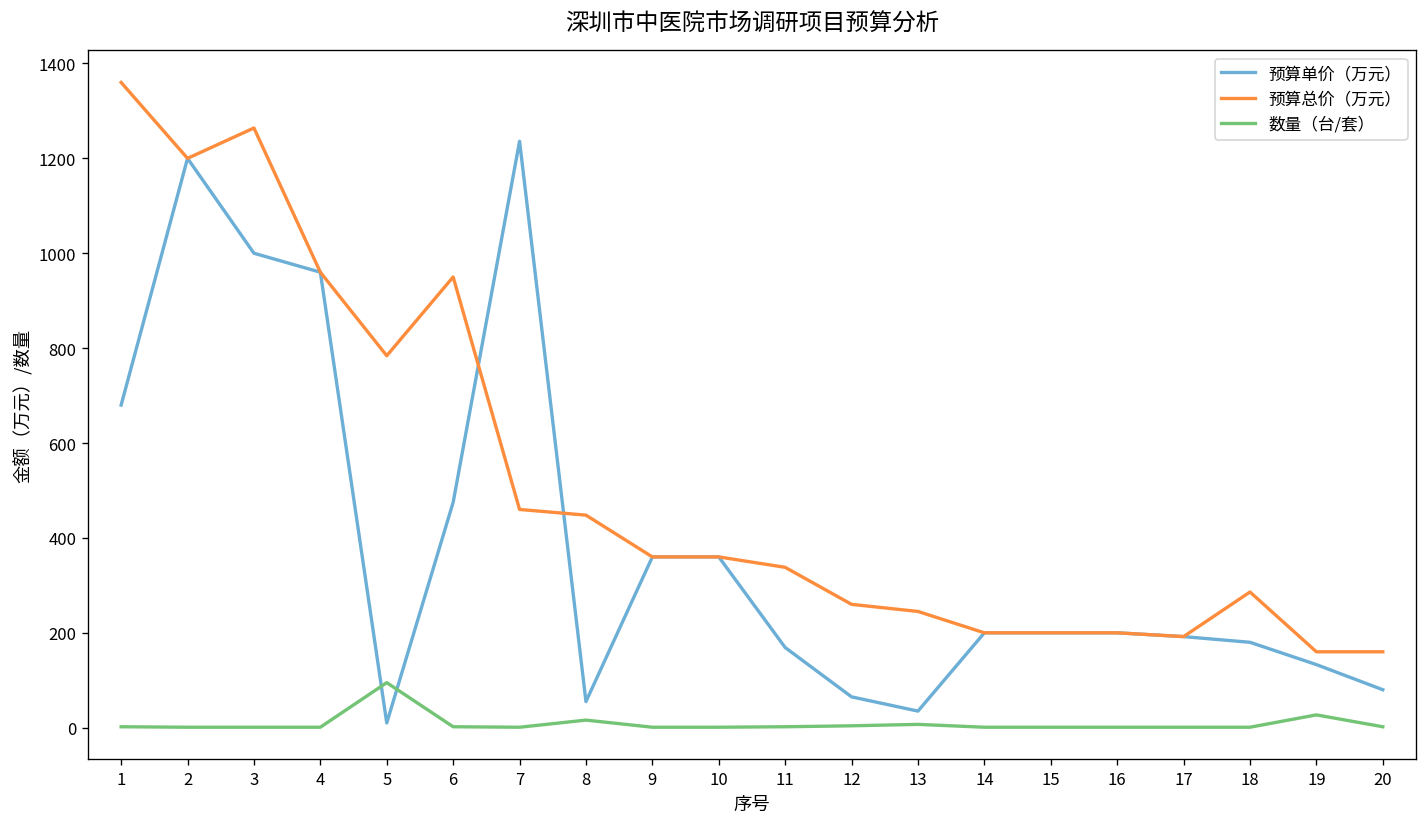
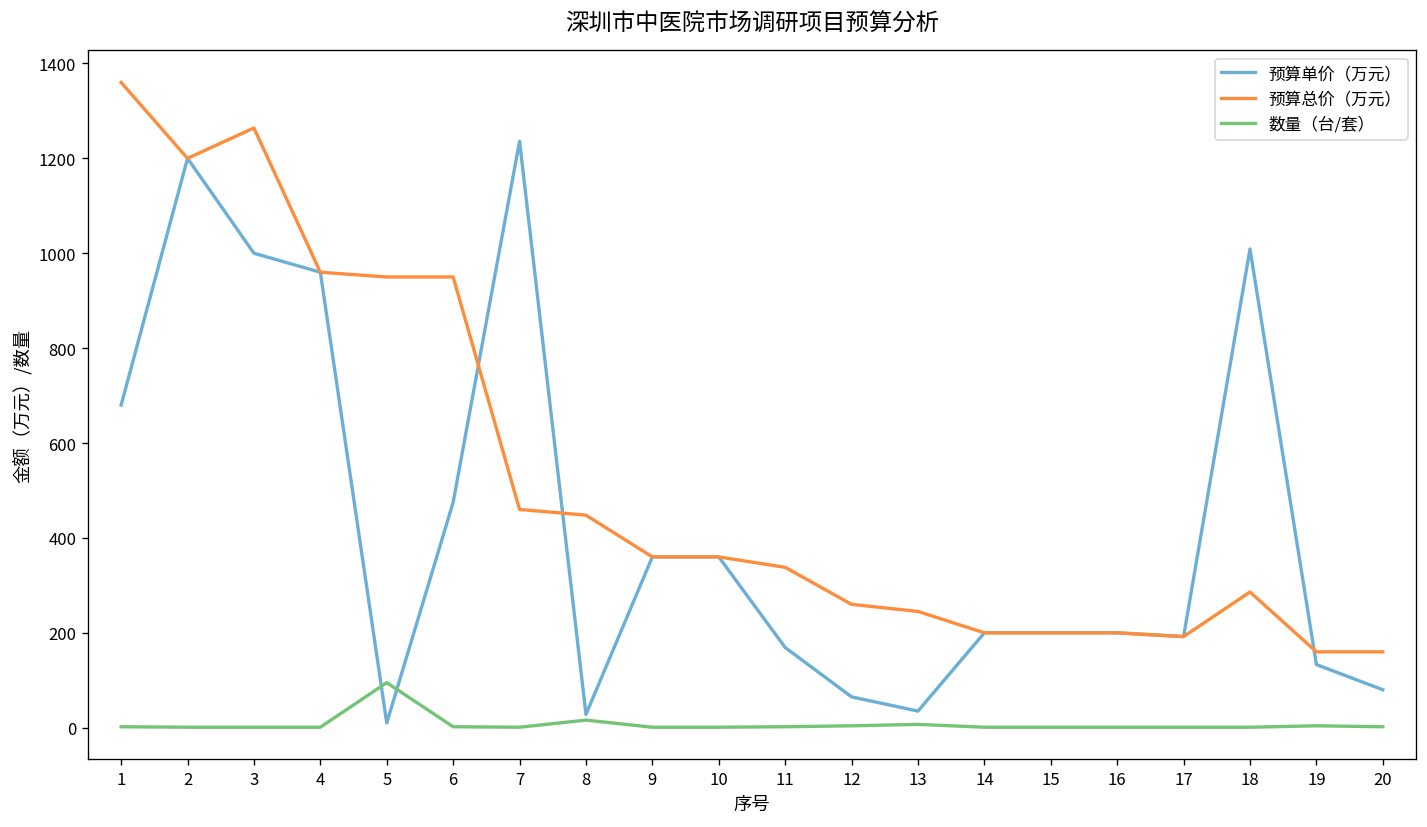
  {
    "预算单价（万元）": {
      "1": 680,
      "3": 1000,
      "5": 10,
      "6": 480,
      "7": 1240,
-     "8": 60,
+     "8": 30,
      "11": 170,
      "12": 70,
      "13": 40,
-     "18": 180,
+     "18": 1010,
      "19": 130,
      "20": 80
    },
    "预算总价（万元）": {
      "1": 1360,
      "3": 1260,
-     "5": 780,
+     "5": 950,
      "6": 950,
      "7": 460,
      "8": 450,
      "11": 340,
      "12": 260,
      "13": 250,
      "18": 290,
      "19": 160,
      "20": 160
    },
    "数量（台/套）": {
      "1": 0,
      "2": 0,
      "3": 0,
      "4": 0,
      "5": 100,
      "6": 0,
      "7": 0,
      "8": 20,
      "9": 0,
      "10": 0,
      "11": 0,
      "12": 0,
      "13": 10,
      "14": 0,
      "15": 0,
      "16": 0,
      "17": 0,
      "18": 0,
-     "19": 30,
+     "19": 0,
      "20": 0
    }
  }
